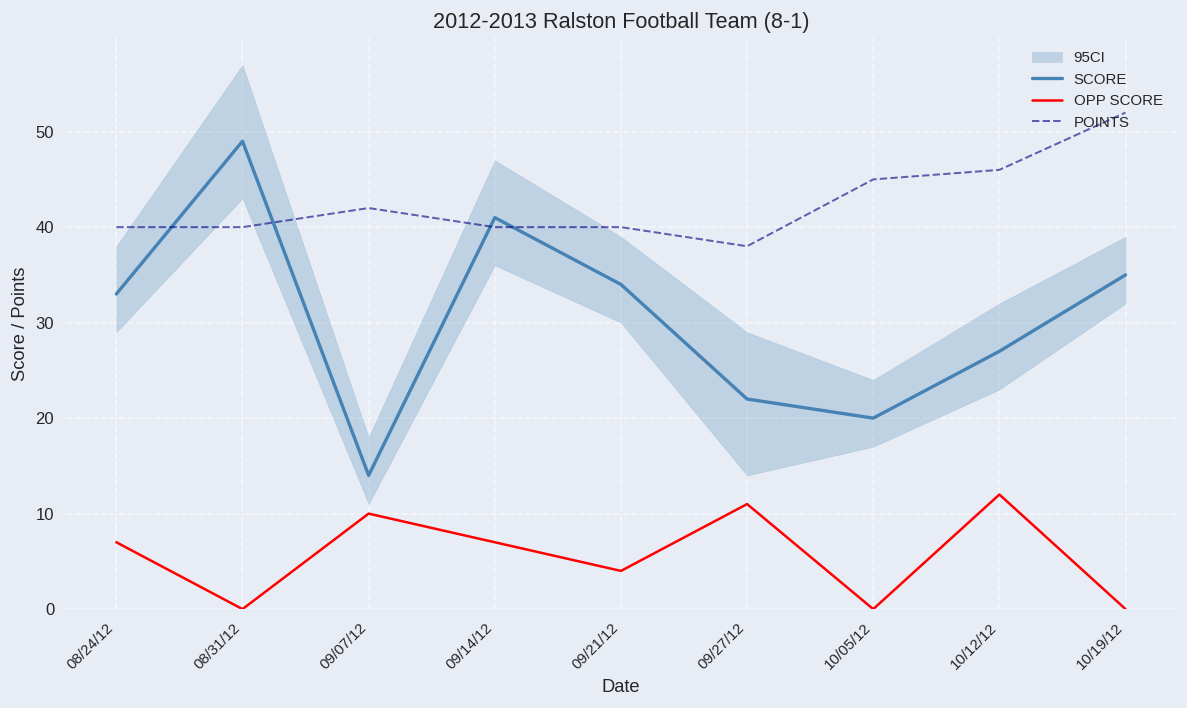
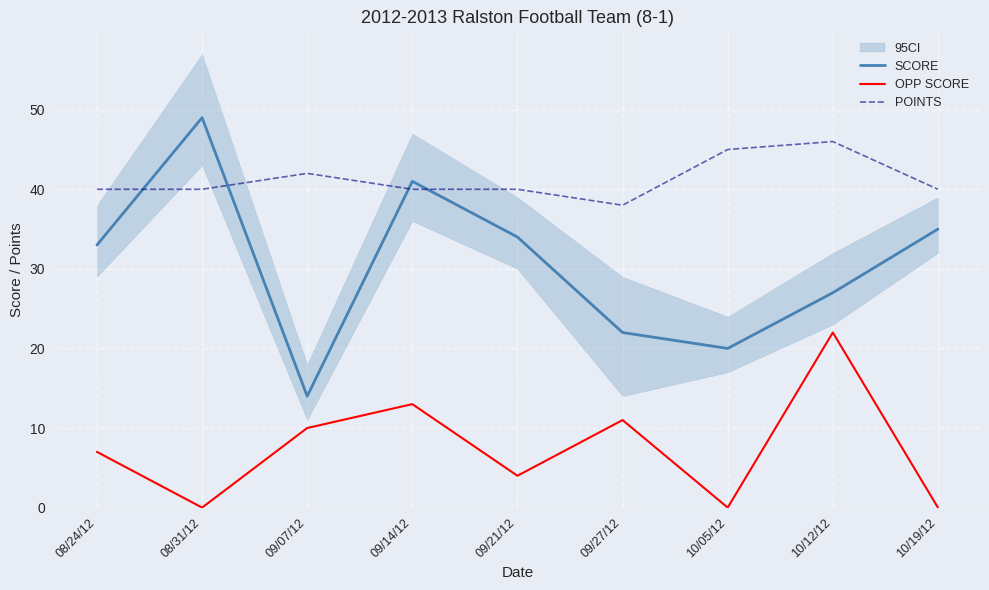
  {
    "OPP SCORE": {
      "08/24/12": 7,
      "08/31/12": 0,
      "09/07/12": 10,
-     "09/14/12": 7,
+     "09/14/12": 13,
      "09/21/12": 4,
      "09/27/12": 11,
      "10/05/12": 0,
-     "10/12/12": 12,
+     "10/12/12": 22,
      "10/19/12": 0
    },
    "POINTS": {
      "08/24/12": 40,
      "08/31/12": 40,
      "09/07/12": 42,
      "09/14/12": 40,
      "09/21/12": 40,
      "09/27/12": 38,
      "10/05/12": 45,
      "10/12/12": 46,
-     "10/19/12": 52
+     "10/19/12": 40
    }
  }
